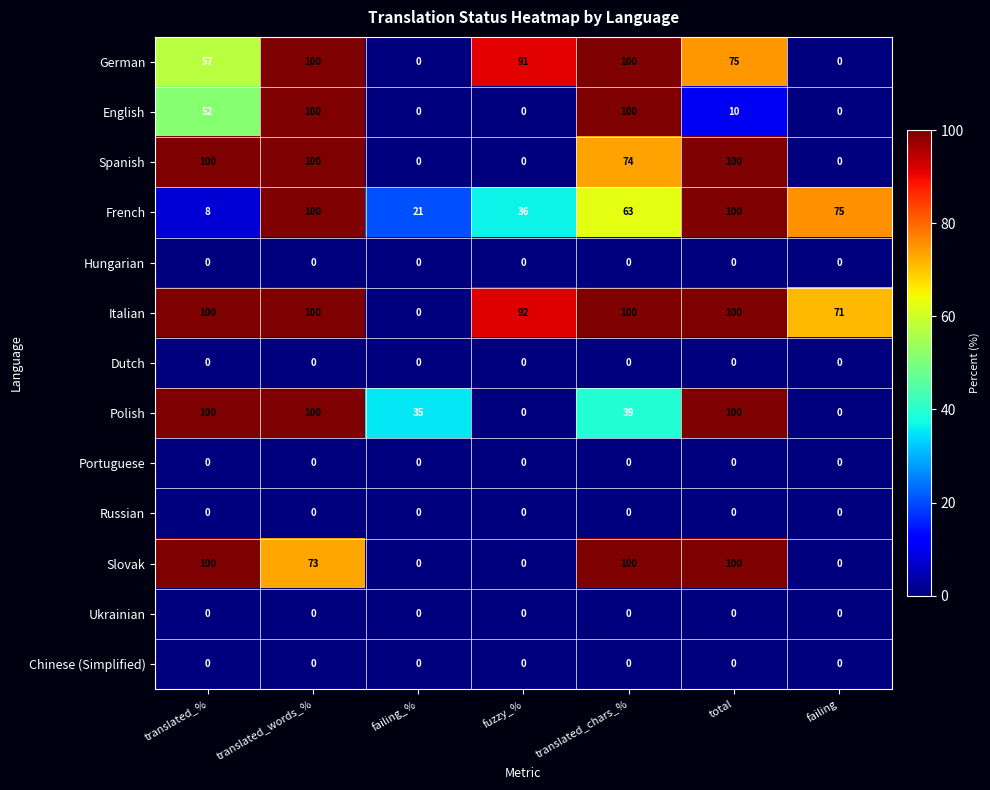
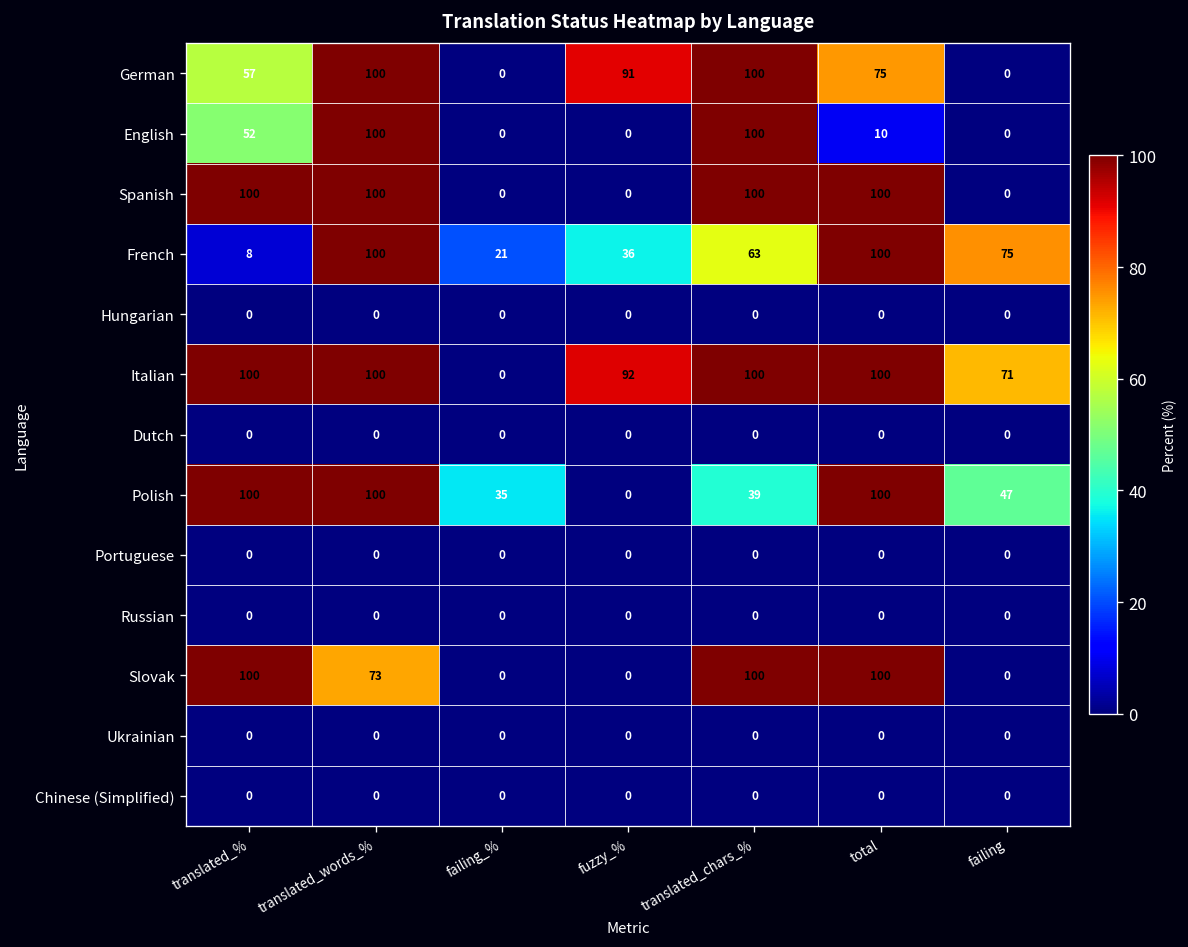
  {
    "German": {
      "translated_%": 57,
      "translated_words_%": 100,
      "failing_%": 0,
      "fuzzy_%": 91,
      "translated_chars_%": 100,
      "total": 75,
      "failing": 0
    },
    "English": {
      "translated_%": 52,
      "translated_words_%": 100,
      "failing_%": 0,
      "fuzzy_%": 0,
      "translated_chars_%": 100,
      "total": 10,
      "failing": 0
    },
    "Spanish": {
      "translated_%": 100,
      "translated_words_%": 100,
      "failing_%": 0,
      "fuzzy_%": 0,
-     "translated_chars_%": 74,
+     "translated_chars_%": 100,
      "total": 100,
      "failing": 0
    },
    "French": {
      "translated_%": 8,
      "translated_words_%": 100,
      "failing_%": 21,
      "fuzzy_%": 36,
      "translated_chars_%": 63,
      "total": 100,
      "failing": 75
    },
    "Hungarian": {
      "translated_%": 0,
      "translated_words_%": 0,
      "failing_%": 0,
      "fuzzy_%": 0,
      "translated_chars_%": 0,
      "total": 0,
      "failing": 0
    },
    "Italian": {
      "translated_%": 100,
      "translated_words_%": 100,
      "failing_%": 0,
      "fuzzy_%": 92,
      "translated_chars_%": 100,
      "total": 100,
      "failing": 71
    },
    "Dutch": {
      "translated_%": 0,
      "translated_words_%": 0,
      "failing_%": 0,
      "fuzzy_%": 0,
      "translated_chars_%": 0,
      "total": 0,
      "failing": 0
    },
    "Polish": {
      "translated_%": 100,
      "translated_words_%": 100,
      "failing_%": 35,
      "fuzzy_%": 0,
      "translated_chars_%": 39,
      "total": 100,
-     "failing": 0
+     "failing": 47
    },
    "Portuguese": {
      "translated_%": 0,
      "translated_words_%": 0,
      "failing_%": 0,
      "fuzzy_%": 0,
      "translated_chars_%": 0,
      "total": 0,
      "failing": 0
    },
    "Russian": {
      "translated_%": 0,
      "translated_words_%": 0,
      "failing_%": 0,
      "fuzzy_%": 0,
      "translated_chars_%": 0,
      "total": 0,
      "failing": 0
    },
    "Slovak": {
      "translated_%": 100,
      "translated_words_%": 73,
      "failing_%": 0,
      "fuzzy_%": 0,
      "translated_chars_%": 100,
      "total": 100,
      "failing": 0
    },
    "Ukrainian": {
      "translated_%": 0,
      "translated_words_%": 0,
      "failing_%": 0,
      "fuzzy_%": 0,
      "translated_chars_%": 0,
      "total": 0,
      "failing": 0
    },
    "Chinese (Simplified)": {
      "translated_%": 0,
      "translated_words_%": 0,
      "failing_%": 0,
      "fuzzy_%": 0,
      "translated_chars_%": 0,
      "total": 0,
      "failing": 0
    }
  }
